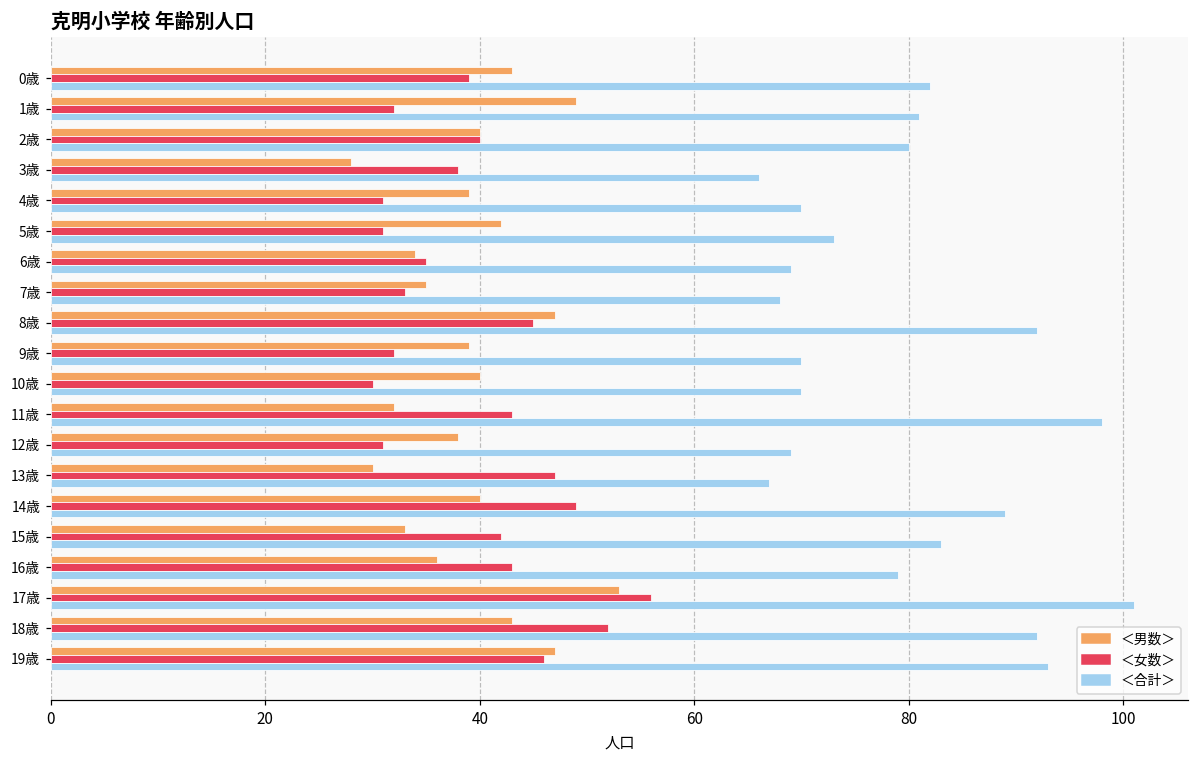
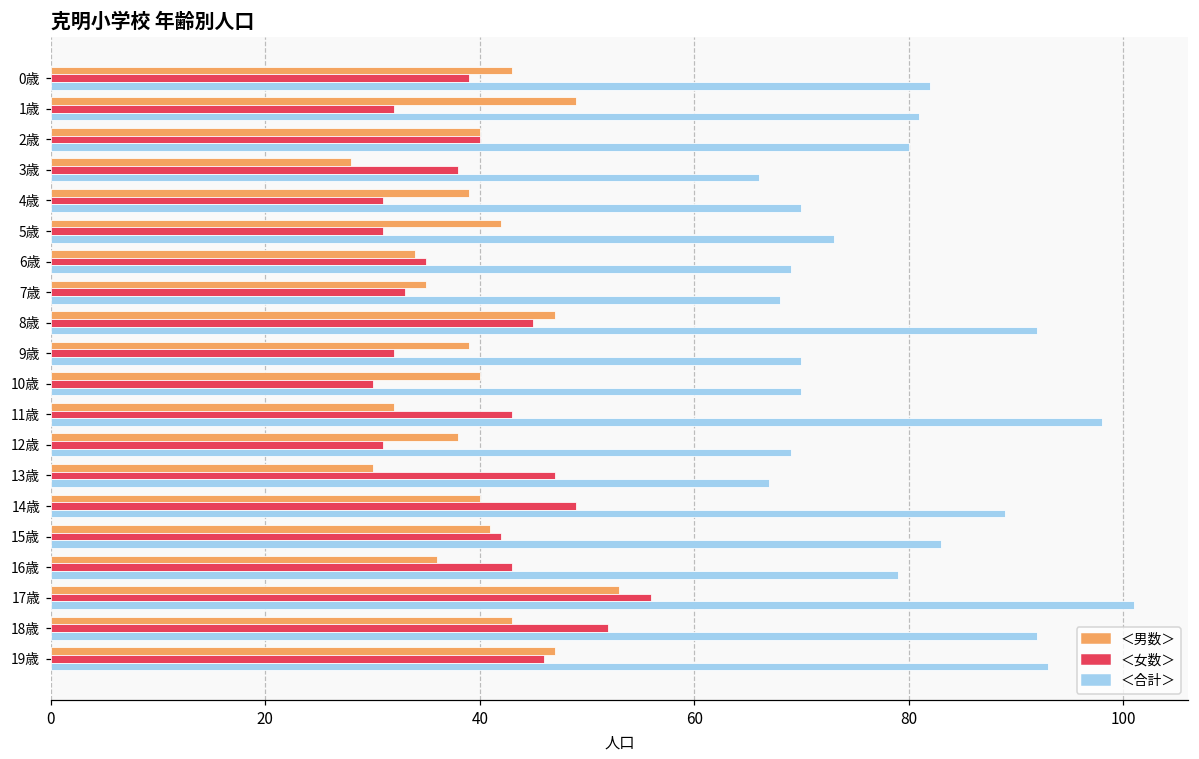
  {
    "＜男数＞": {
      "0歳": 43,
      "1歳": 49,
      "2歳": 40,
      "3歳": 28,
      "4歳": 39,
      "5歳": 42,
      "6歳": 34,
      "7歳": 35,
      "8歳": 47,
      "9歳": 39,
      "10歳": 40,
      "11歳": 32,
      "12歳": 38,
      "13歳": 30,
      "14歳": 40,
-     "15歳": 33,
+     "15歳": 41,
      "16歳": 36,
      "17歳": 53,
      "18歳": 43,
      "19歳": 47
    },
    "＜女数＞": {
      "0歳": 39,
      "1歳": 32,
      "2歳": 40,
      "3歳": 38,
      "4歳": 31,
      "5歳": 31,
      "6歳": 35,
      "7歳": 33,
      "8歳": 45,
      "9歳": 32,
      "10歳": 30,
      "11歳": 43,
      "12歳": 31,
      "13歳": 47,
      "14歳": 49,
      "15歳": 42,
      "16歳": 43,
      "17歳": 56,
      "18歳": 52,
      "19歳": 46
    },
    "＜合計＞": {
      "0歳": 82,
      "1歳": 81,
      "2歳": 80,
      "3歳": 66,
      "4歳": 70,
      "5歳": 73,
      "6歳": 69,
      "7歳": 68,
      "8歳": 92,
      "9歳": 70,
      "10歳": 70,
      "11歳": 98,
      "12歳": 69,
      "13歳": 67,
      "14歳": 89,
      "15歳": 83,
      "16歳": 79,
      "17歳": 101,
      "18歳": 92,
      "19歳": 93
    }
  }
